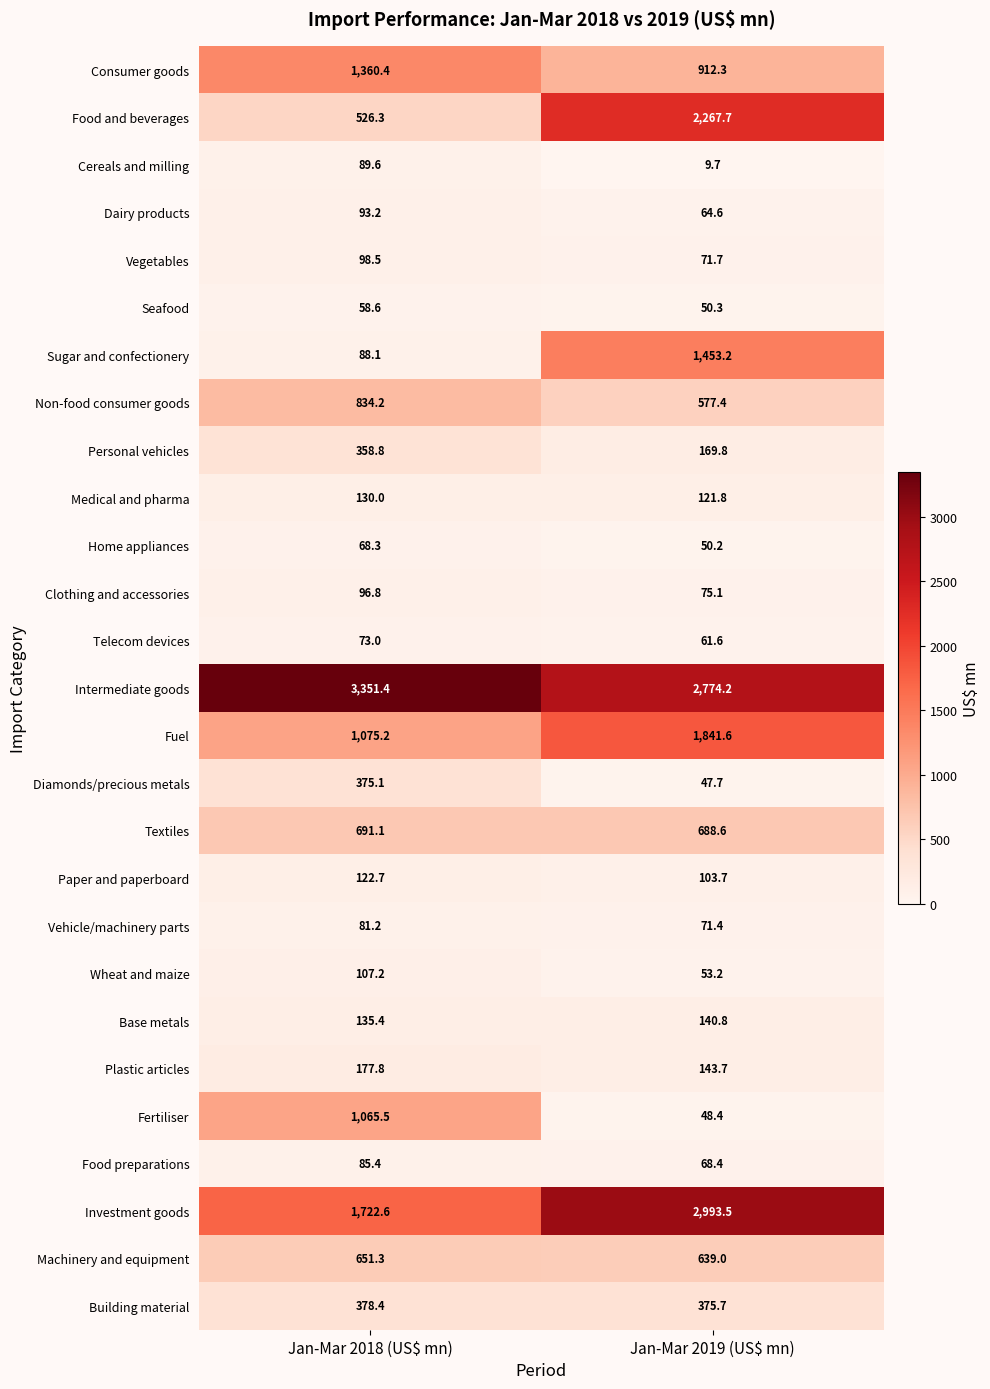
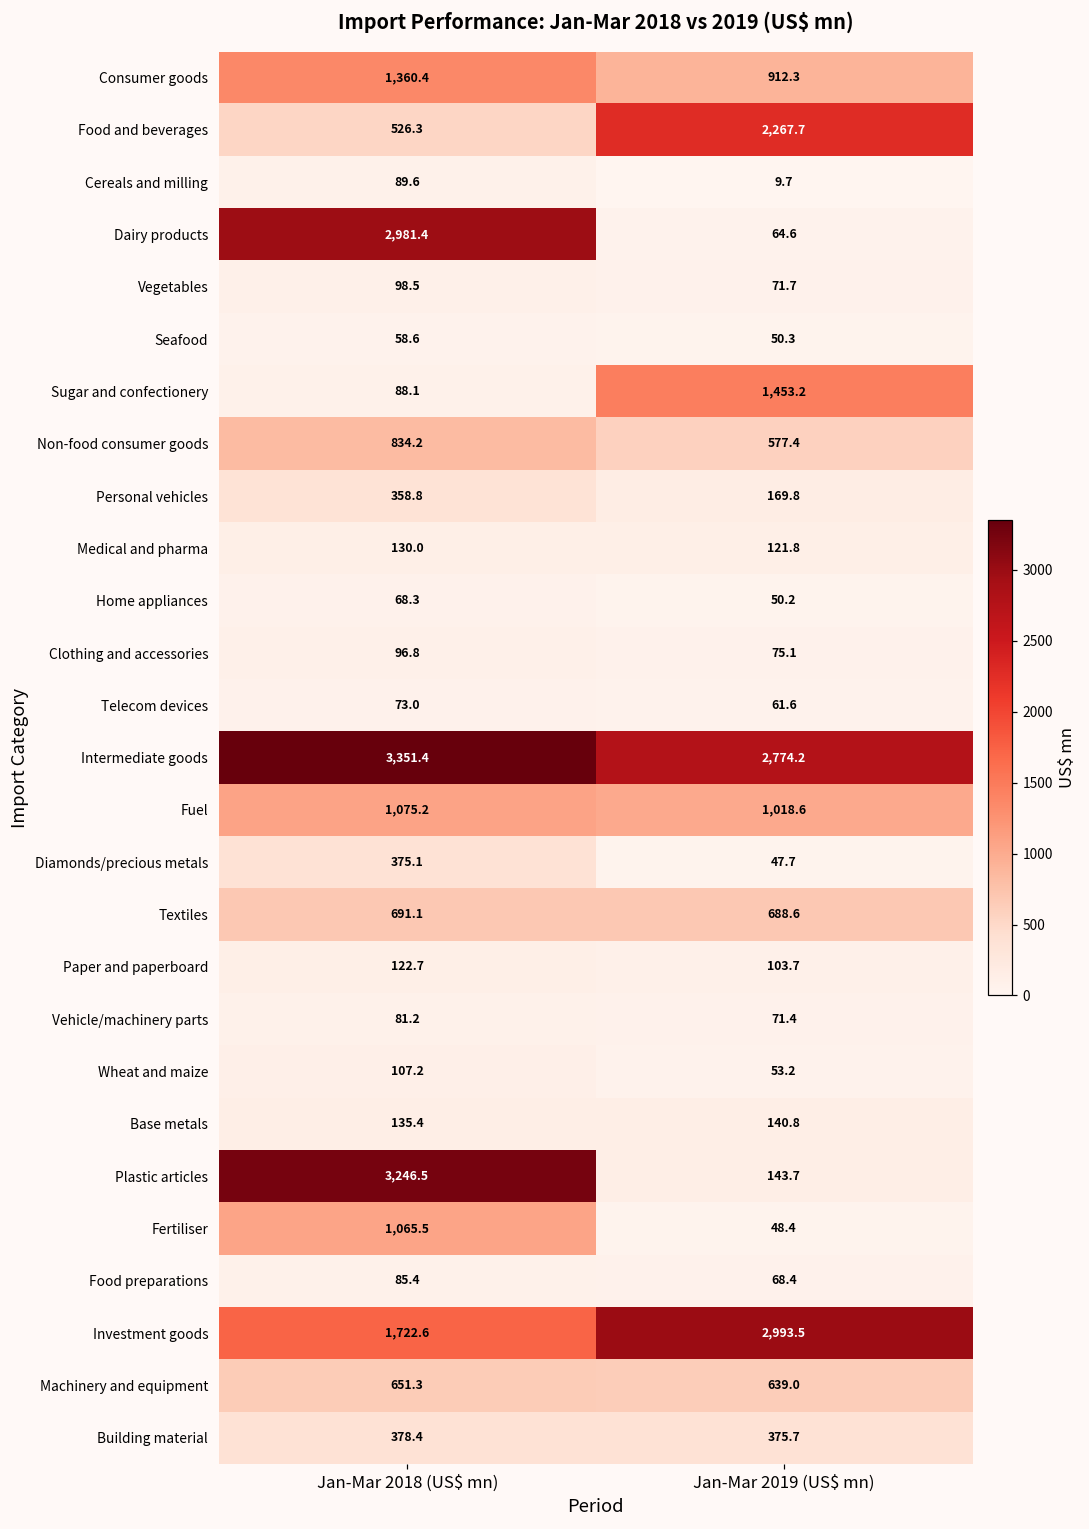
  {
    "Consumer goods": {
      "Jan-Mar 2018 (US$ mn)": "1,360.4",
      "Jan-Mar 2019 (US$ mn)": "912.3"
    },
    "Food and beverages": {
      "Jan-Mar 2018 (US$ mn)": "526.3",
      "Jan-Mar 2019 (US$ mn)": "2,267.7"
    },
    "Cereals and milling": {
      "Jan-Mar 2018 (US$ mn)": "89.6",
      "Jan-Mar 2019 (US$ mn)": "9.7"
    },
    "Dairy products": {
-     "Jan-Mar 2018 (US$ mn)": "93.2",
+     "Jan-Mar 2018 (US$ mn)": "2,981.4",
      "Jan-Mar 2019 (US$ mn)": "64.6"
    },
    "Vegetables": {
      "Jan-Mar 2018 (US$ mn)": "98.5",
      "Jan-Mar 2019 (US$ mn)": "71.7"
    },
    "Seafood": {
      "Jan-Mar 2018 (US$ mn)": "58.6",
      "Jan-Mar 2019 (US$ mn)": "50.3"
    },
    "Sugar and confectionery": {
      "Jan-Mar 2018 (US$ mn)": "88.1",
      "Jan-Mar 2019 (US$ mn)": "1,453.2"
    },
    "Non-food consumer goods": {
      "Jan-Mar 2018 (US$ mn)": "834.2",
      "Jan-Mar 2019 (US$ mn)": "577.4"
    },
    "Personal vehicles": {
      "Jan-Mar 2018 (US$ mn)": "358.8",
      "Jan-Mar 2019 (US$ mn)": "169.8"
    },
    "Medical and pharma": {
      "Jan-Mar 2018 (US$ mn)": "130.0",
      "Jan-Mar 2019 (US$ mn)": "121.8"
    },
    "Home appliances": {
      "Jan-Mar 2018 (US$ mn)": "68.3",
      "Jan-Mar 2019 (US$ mn)": "50.2"
    },
    "Clothing and accessories": {
      "Jan-Mar 2018 (US$ mn)": "96.8",
      "Jan-Mar 2019 (US$ mn)": "75.1"
    },
    "Telecom devices": {
      "Jan-Mar 2018 (US$ mn)": "73.0",
      "Jan-Mar 2019 (US$ mn)": "61.6"
    },
    "Intermediate goods": {
      "Jan-Mar 2018 (US$ mn)": "3,351.4",
      "Jan-Mar 2019 (US$ mn)": "2,774.2"
    },
    "Fuel": {
      "Jan-Mar 2018 (US$ mn)": "1,075.2",
-     "Jan-Mar 2019 (US$ mn)": "1,841.6"
+     "Jan-Mar 2019 (US$ mn)": "1,018.6"
    },
    "Diamonds/precious metals": {
      "Jan-Mar 2018 (US$ mn)": "375.1",
      "Jan-Mar 2019 (US$ mn)": "47.7"
    },
    "Textiles": {
      "Jan-Mar 2018 (US$ mn)": "691.1",
      "Jan-Mar 2019 (US$ mn)": "688.6"
    },
    "Paper and paperboard": {
      "Jan-Mar 2018 (US$ mn)": "122.7",
      "Jan-Mar 2019 (US$ mn)": "103.7"
    },
    "Vehicle/machinery parts": {
      "Jan-Mar 2018 (US$ mn)": "81.2",
      "Jan-Mar 2019 (US$ mn)": "71.4"
    },
    "Wheat and maize": {
      "Jan-Mar 2018 (US$ mn)": "107.2",
      "Jan-Mar 2019 (US$ mn)": "53.2"
    },
    "Base metals": {
      "Jan-Mar 2018 (US$ mn)": "135.4",
      "Jan-Mar 2019 (US$ mn)": "140.8"
    },
    "Plastic articles": {
-     "Jan-Mar 2018 (US$ mn)": "177.8",
+     "Jan-Mar 2018 (US$ mn)": "3,246.5",
      "Jan-Mar 2019 (US$ mn)": "143.7"
    },
    "Fertiliser": {
      "Jan-Mar 2018 (US$ mn)": "1,065.5",
      "Jan-Mar 2019 (US$ mn)": "48.4"
    },
    "Food preparations": {
      "Jan-Mar 2018 (US$ mn)": "85.4",
      "Jan-Mar 2019 (US$ mn)": "68.4"
    },
    "Investment goods": {
      "Jan-Mar 2018 (US$ mn)": "1,722.6",
      "Jan-Mar 2019 (US$ mn)": "2,993.5"
    },
    "Machinery and equipment": {
      "Jan-Mar 2018 (US$ mn)": "651.3",
      "Jan-Mar 2019 (US$ mn)": "639.0"
    },
    "Building material": {
      "Jan-Mar 2018 (US$ mn)": "378.4",
      "Jan-Mar 2019 (US$ mn)": "375.7"
    }
  }
